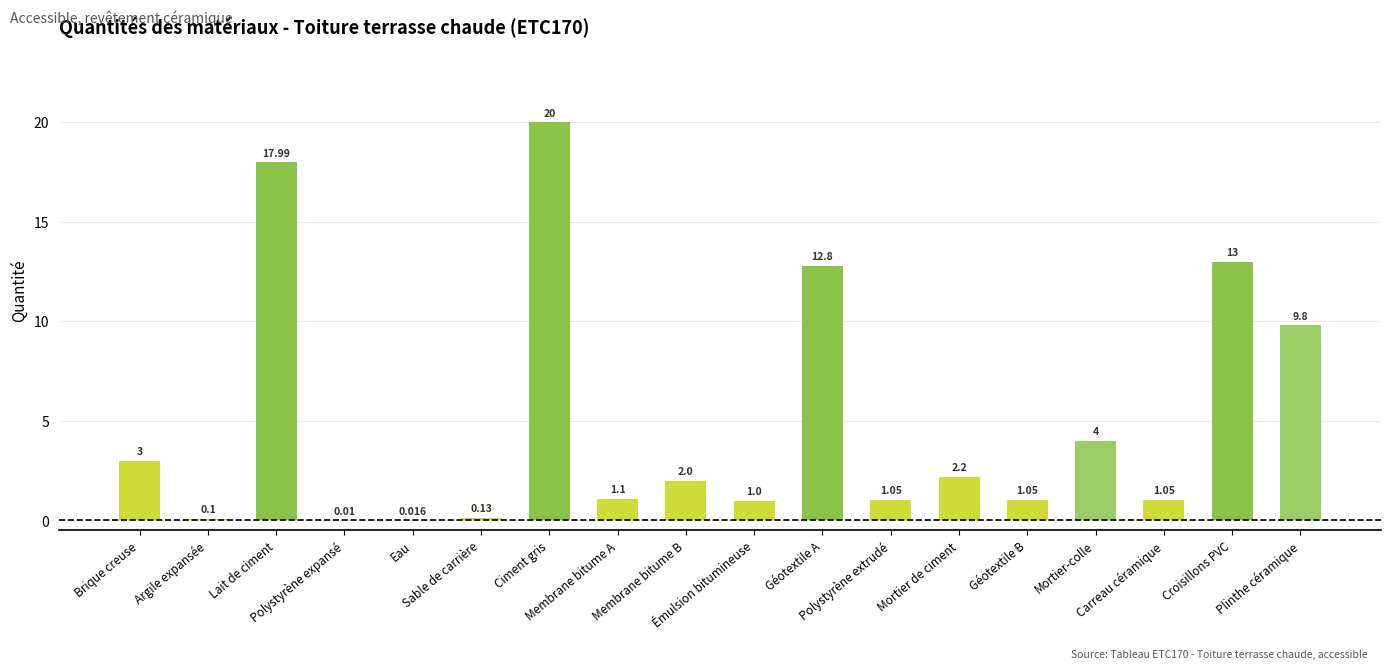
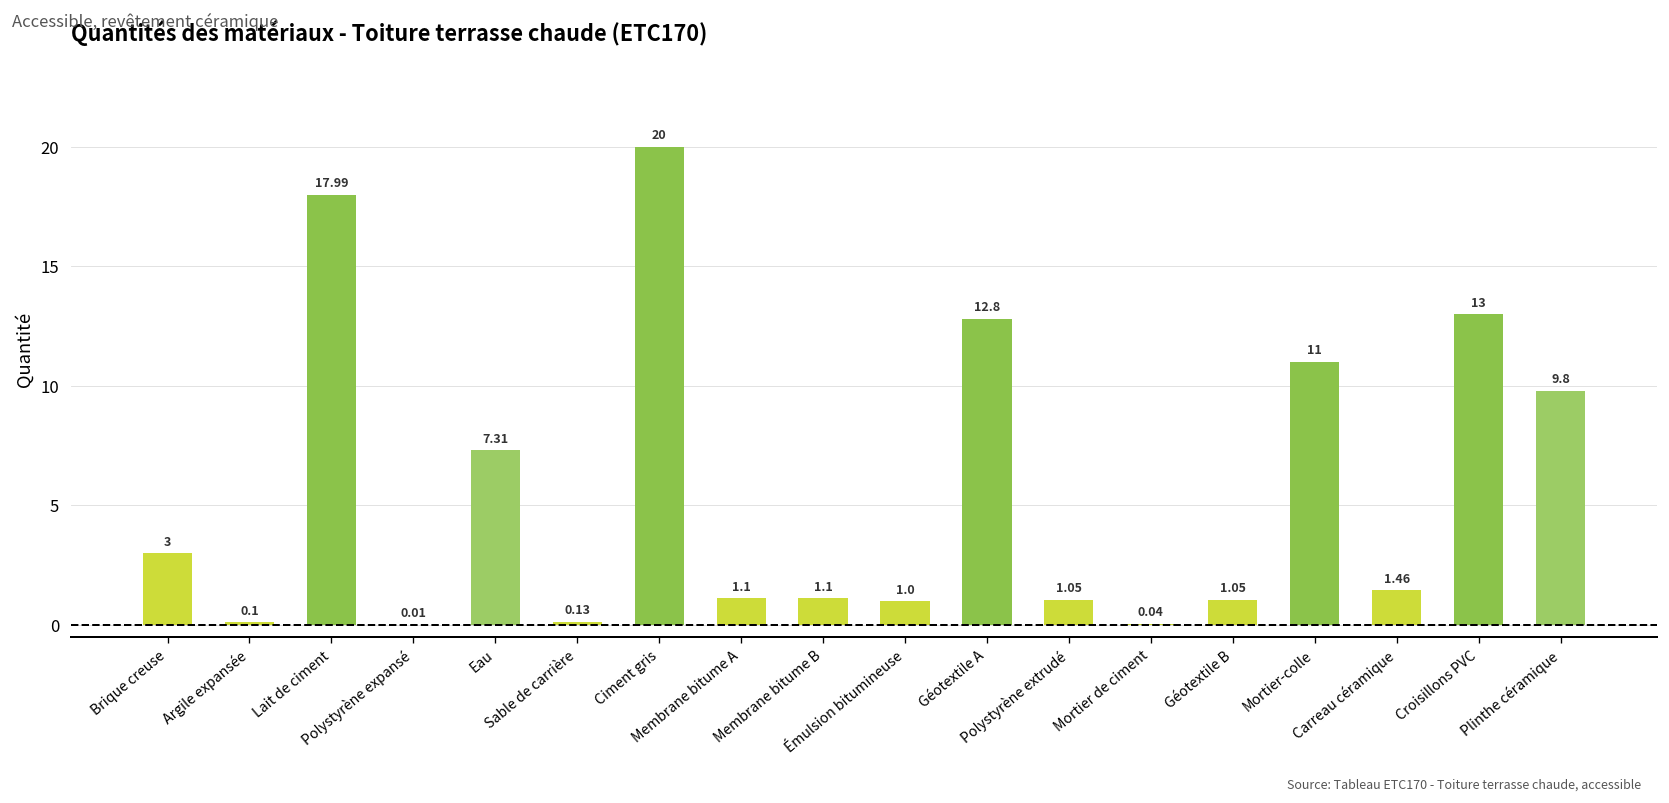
  {
    "Brique creuse": 3,
    "Argile expansée": 0.1,
    "Lait de ciment": 17.99,
    "Polystyrène expansé": 0.01,
-   "Eau": 0.016,
+   "Eau": 7.31,
    "Sable de carrière": 0.13,
    "Ciment gris": 20,
    "Membrane bitume A": 1.1,
-   "Membrane bitume B": 2.0,
+   "Membrane bitume B": 1.1,
    "Émulsion bitumineuse": 1.0,
    "Géotextile A": 12.8,
    "Polystyrène extrudé": 1.05,
-   "Mortier de ciment": 2.2,
+   "Mortier de ciment": 0.04,
    "Géotextile B": 1.05,
-   "Mortier-colle": 4,
-   "Carreau céramique": 1.05,
+   "Mortier-colle": 11,
+   "Carreau céramique": 1.46,
    "Croisillons PVC": 13,
    "Plinthe céramique": 9.8
  }
